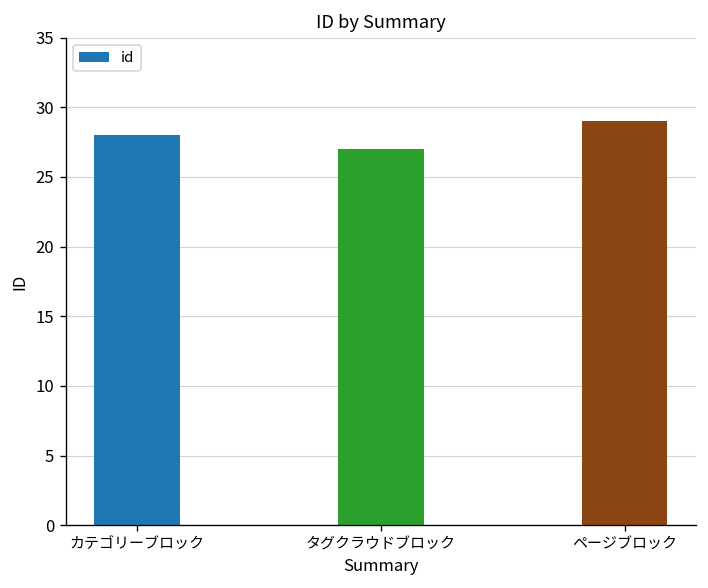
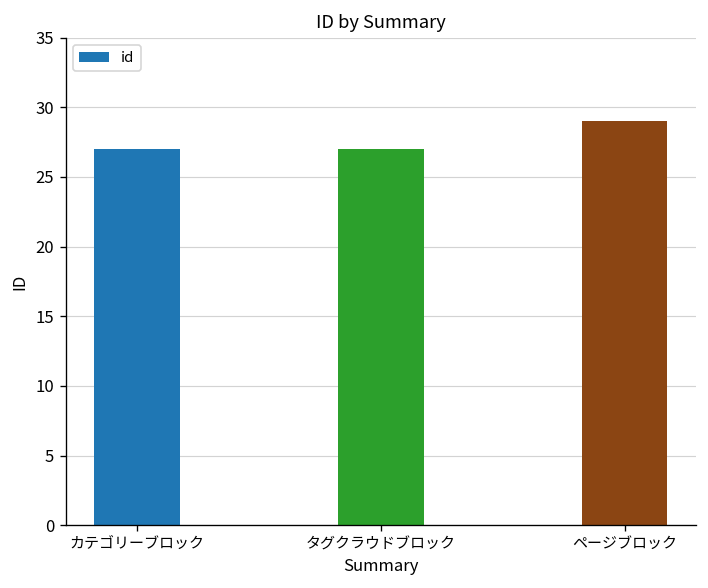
  {
-   "カテゴリーブロック": 28,
+   "カテゴリーブロック": 27,
    "タグクラウドブロック": 27,
    "ページブロック": 29
  }
